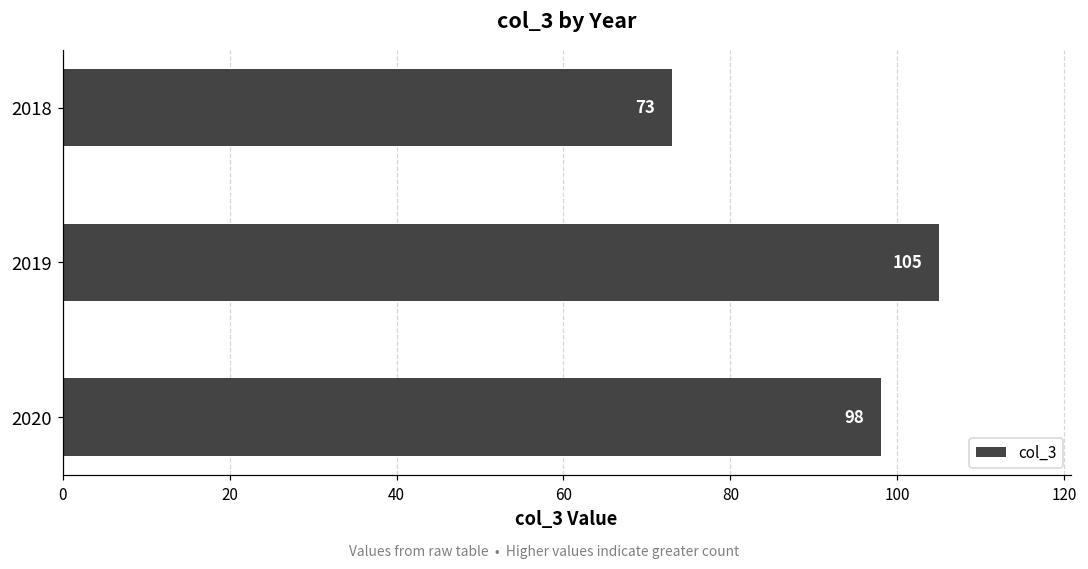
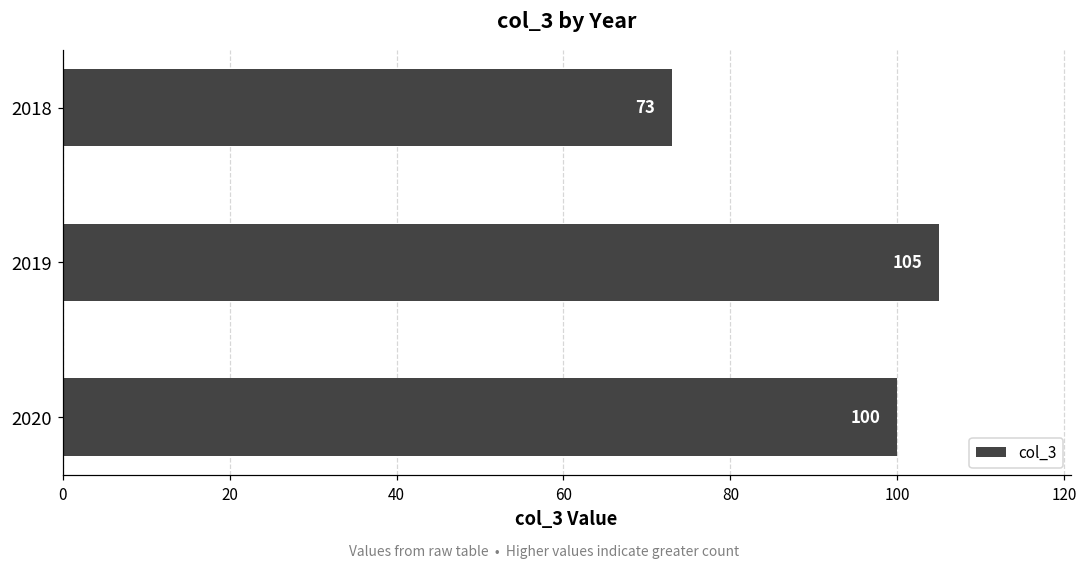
  {
    "2018": 73,
    "2019": 105,
-   "2020": 98
+   "2020": 100
  }
